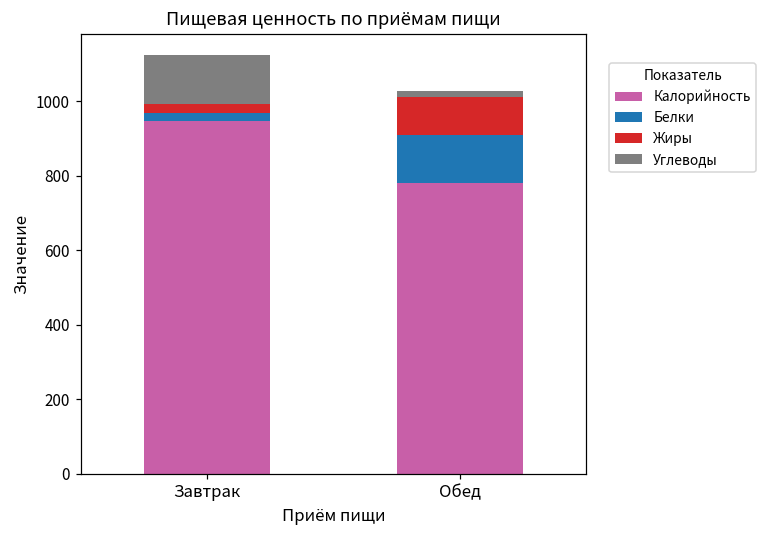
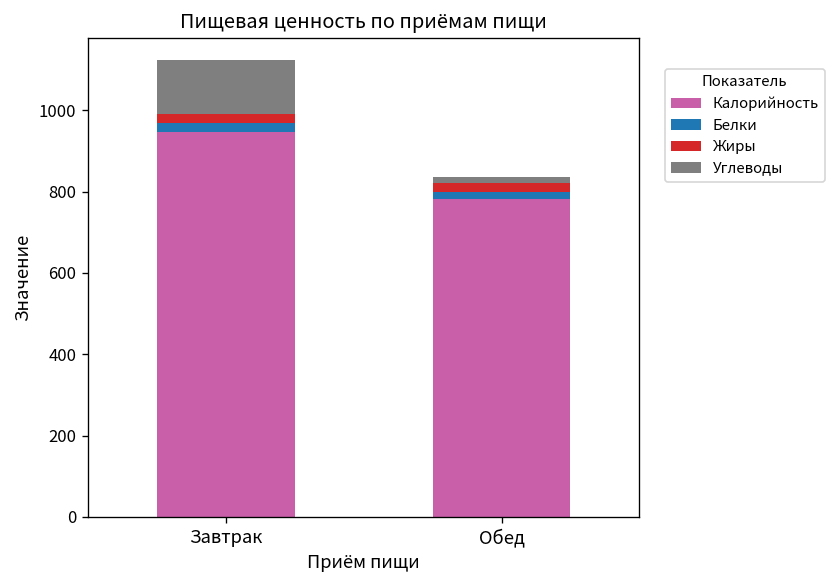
  {
    "Калорийность": {
      "Завтрак": 950,
      "Обед": 780
    },
    "Белки": {
      "Завтрак": 20,
-     "Обед": 130
+     "Обед": 20
    },
    "Жиры": {
      "Завтрак": 20,
-     "Обед": 100
+     "Обед": 20
    },
    "Углеводы": {
      "Завтрак": 130,
      "Обед": 20
    }
  }
